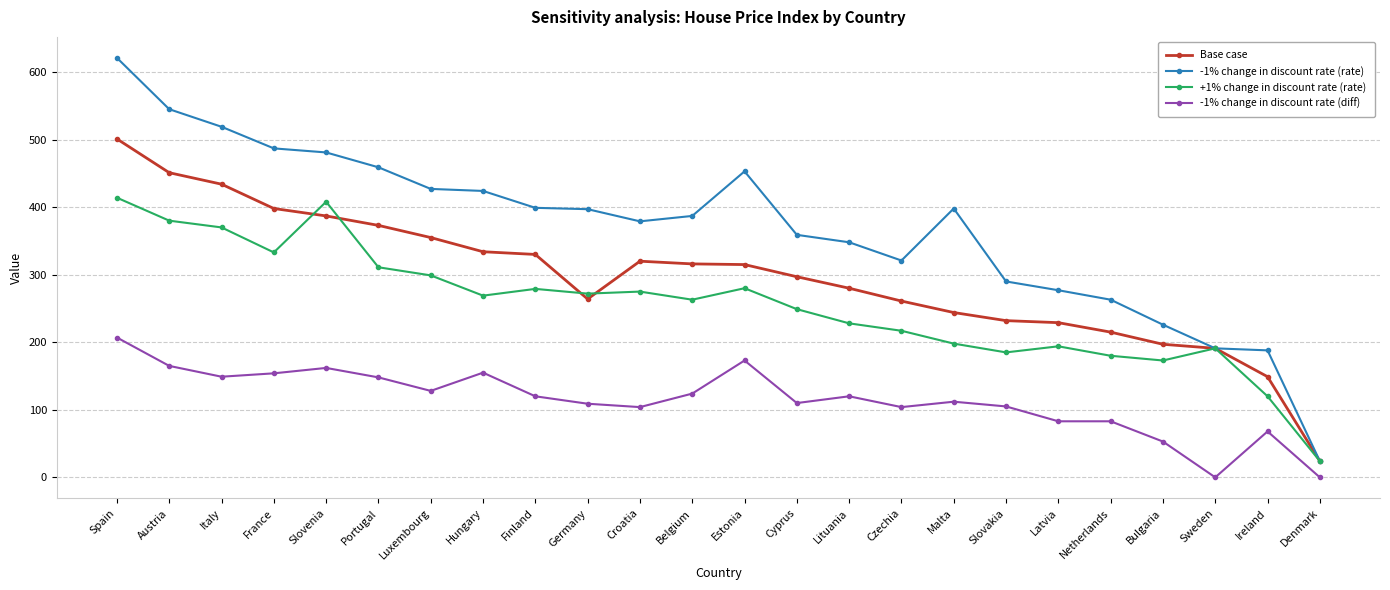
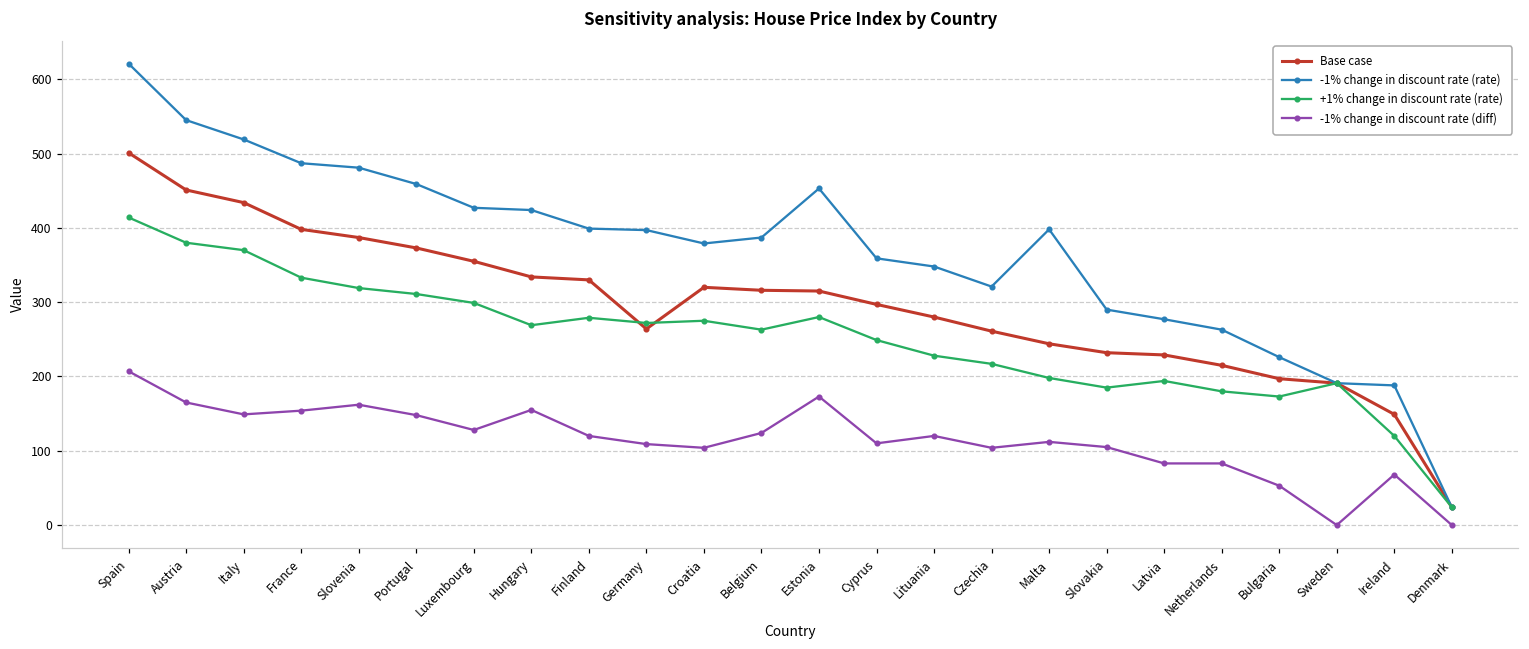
  {
    "Base case": {
      "Spain": 500,
      "Austria": 450,
      "Italy": 430,
      "France": 400,
      "Slovenia": 390,
      "Portugal": 370,
      "Luxembourg": 360,
      "Hungary": 330,
      "Finland": 330,
      "Germany": 260,
      "Croatia": 320,
      "Belgium": 320,
      "Estonia": 320,
      "Cyprus": 300,
      "Lituania": 280,
      "Czechia": 260,
      "Malta": 240,
      "Slovakia": 230,
      "Latvia": 230,
      "Netherlands": 220,
      "Bulgaria": 200,
      "Ireland": 150
    },
    "-1% change in discount rate (rate)": {
      "Spain": 620,
      "Austria": 550,
      "Italy": 520,
      "France": 490,
      "Slovenia": 480,
      "Portugal": 460,
      "Luxembourg": 430,
      "Hungary": 420,
      "Finland": 400,
      "Germany": 400,
      "Croatia": 380,
      "Belgium": 390,
      "Estonia": 450,
      "Cyprus": 360,
      "Lituania": 350,
      "Czechia": 320,
      "Malta": 400,
      "Slovakia": 290,
      "Latvia": 280,
      "Netherlands": 260,
      "Bulgaria": 230,
      "Ireland": 190
    },
    "+1% change in discount rate (rate)": {
      "Spain": 410,
      "Austria": 380,
      "Italy": 370,
      "France": 330,
-     "Slovenia": 410,
+     "Slovenia": 320,
      "Portugal": 310,
      "Luxembourg": 300,
      "Hungary": 270,
      "Finland": 280,
      "Germany": 270,
      "Croatia": 280,
      "Belgium": 260,
      "Estonia": 280,
      "Cyprus": 250,
      "Lituania": 230,
      "Czechia": 220,
      "Malta": 200,
      "Slovakia": 190,
      "Latvia": 190,
      "Netherlands": 180,
      "Bulgaria": 170,
      "Ireland": 120
    },
    "-1% change in discount rate (diff)": {
      "Spain": 210,
      "Austria": 170,
      "Italy": 150,
      "France": 150,
      "Slovenia": 160,
      "Portugal": 150,
      "Luxembourg": 130,
      "Hungary": 160,
      "Finland": 120,
      "Germany": 110,
      "Croatia": 100,
      "Belgium": 120,
      "Estonia": 170,
      "Cyprus": 110,
      "Lituania": 120,
      "Czechia": 100,
      "Malta": 110,
      "Slovakia": 110,
      "Latvia": 80,
      "Netherlands": 80,
      "Bulgaria": 50,
      "Sweden": 0,
      "Ireland": 70,
      "Denmark": 0
    }
  }
